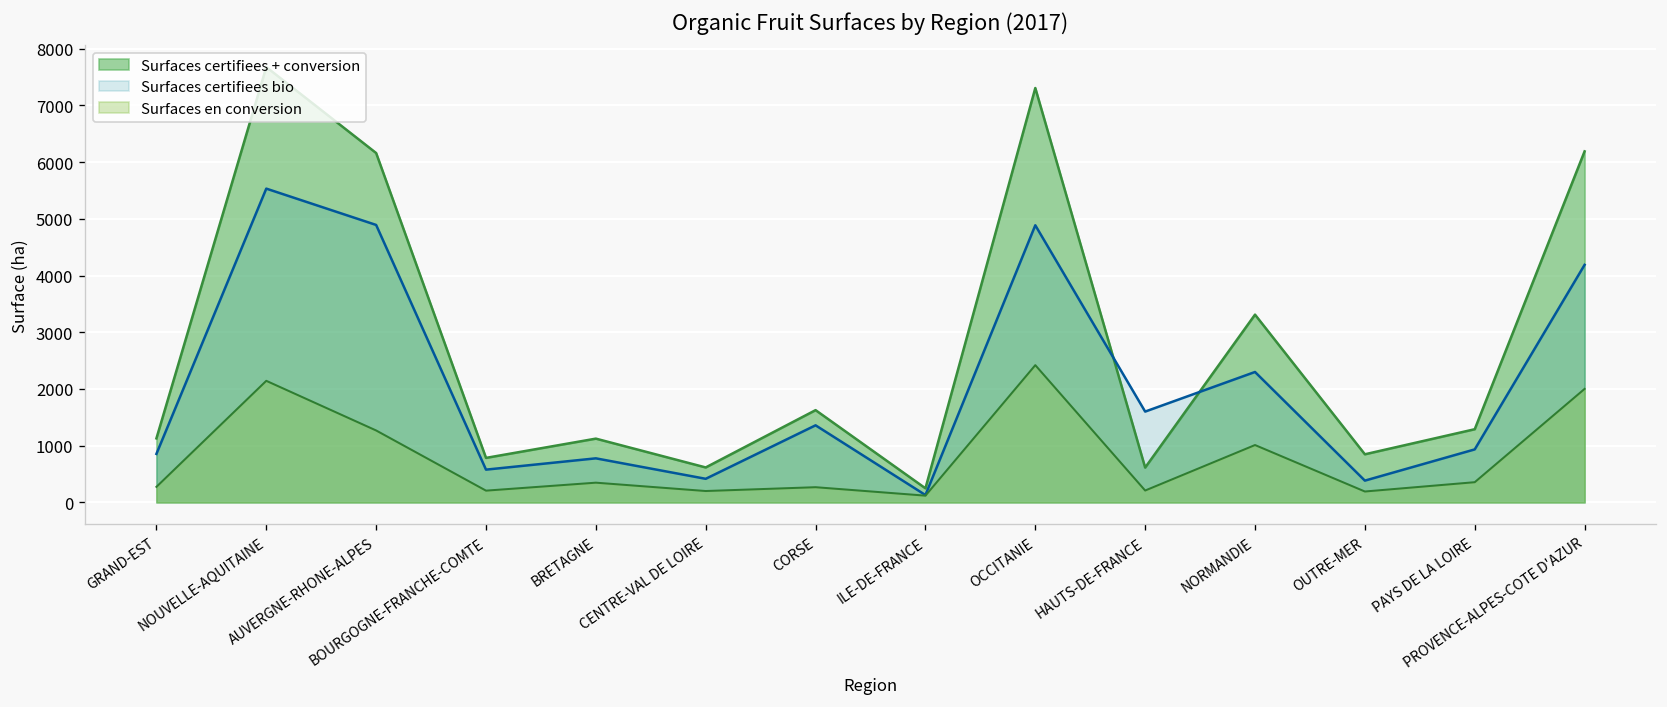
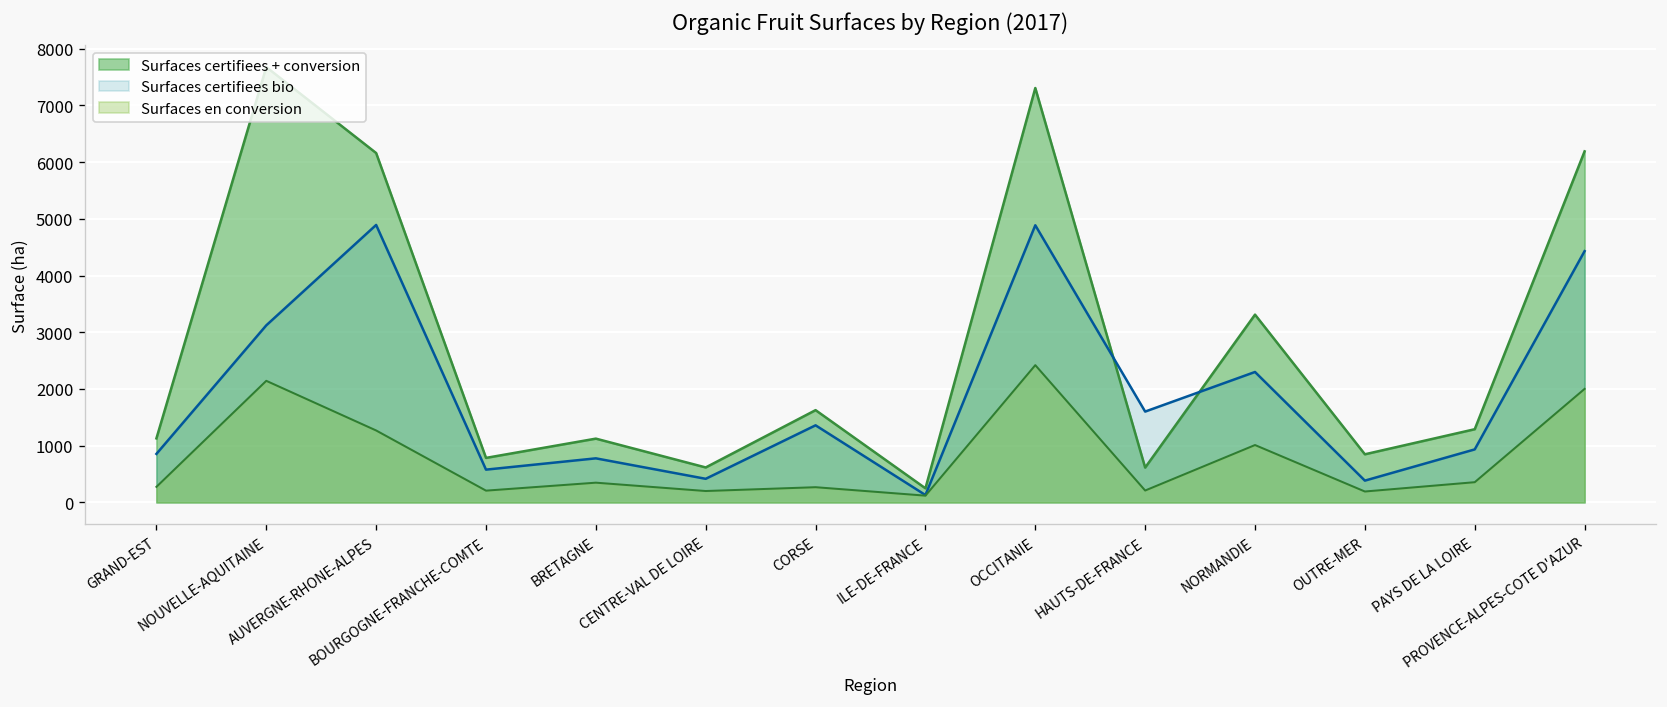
  {
    "Surfaces certifiees + conversion": {
      "GRAND-EST": 1100,
      "AUVERGNE-RHONE-ALPES": 6200,
      "BOURGOGNE-FRANCHE-COMTE": 800,
      "BRETAGNE": 1100,
      "CENTRE-VAL DE LOIRE": 600,
      "CORSE": 1600,
      "ILE-DE-FRANCE": 200,
      "OCCITANIE": 7300,
      "HAUTS-DE-FRANCE": 600,
      "NORMANDIE": 3300,
      "OUTRE-MER": 800,
      "PAYS DE LA LOIRE": 1300,
      "PROVENCE-ALPES-COTE D'AZUR": 6200
    },
    "Surfaces certifiees bio": {
      "GRAND-EST": 900,
-     "NOUVELLE-AQUITAINE": 5500,
+     "NOUVELLE-AQUITAINE": 3100,
      "AUVERGNE-RHONE-ALPES": 4900,
      "BOURGOGNE-FRANCHE-COMTE": 600,
      "BRETAGNE": 800,
      "CENTRE-VAL DE LOIRE": 400,
      "CORSE": 1400,
      "OCCITANIE": 4900,
      "HAUTS-DE-FRANCE": 1600,
      "NORMANDIE": 2300,
      "OUTRE-MER": 400,
      "PAYS DE LA LOIRE": 900,
-     "PROVENCE-ALPES-COTE D'AZUR": 4200
+     "PROVENCE-ALPES-COTE D'AZUR": 4400
    },
    "Surfaces en conversion": {
      "GRAND-EST": 300,
      "NOUVELLE-AQUITAINE": 2100,
      "AUVERGNE-RHONE-ALPES": 1300,
      "BOURGOGNE-FRANCHE-COMTE": 200,
      "BRETAGNE": 300,
      "CENTRE-VAL DE LOIRE": 200,
      "CORSE": 300,
      "OCCITANIE": 2400,
      "HAUTS-DE-FRANCE": 200,
      "NORMANDIE": 1000,
      "OUTRE-MER": 200,
      "PAYS DE LA LOIRE": 400,
      "PROVENCE-ALPES-COTE D'AZUR": 2000
    }
  }
